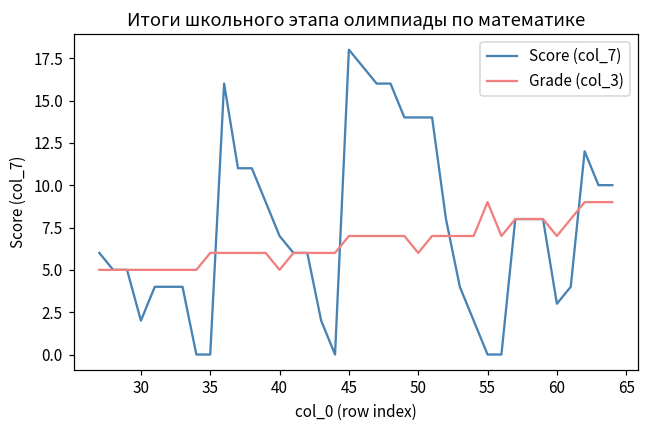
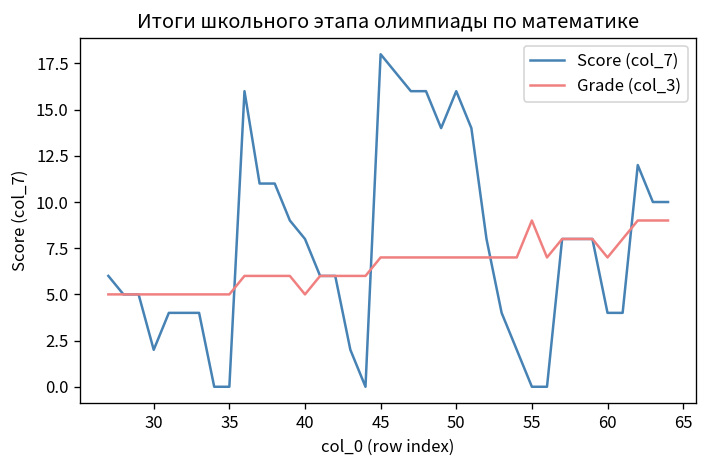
  {
    "Score (col_7)": {
      "30": 2,
      "35": 0,
-     "40": 7,
+     "40": 8,
      "45": 18,
-     "50": 14,
+     "50": 16,
      "55": 0,
-     "60": 3
+     "60": 4
    },
    "Grade (col_3)": {
      "30": 5,
-     "35": 6,
+     "35": 5,
      "40": 5,
      "45": 7,
-     "50": 6,
+     "50": 7,
      "55": 9,
      "60": 7
    }
  }
